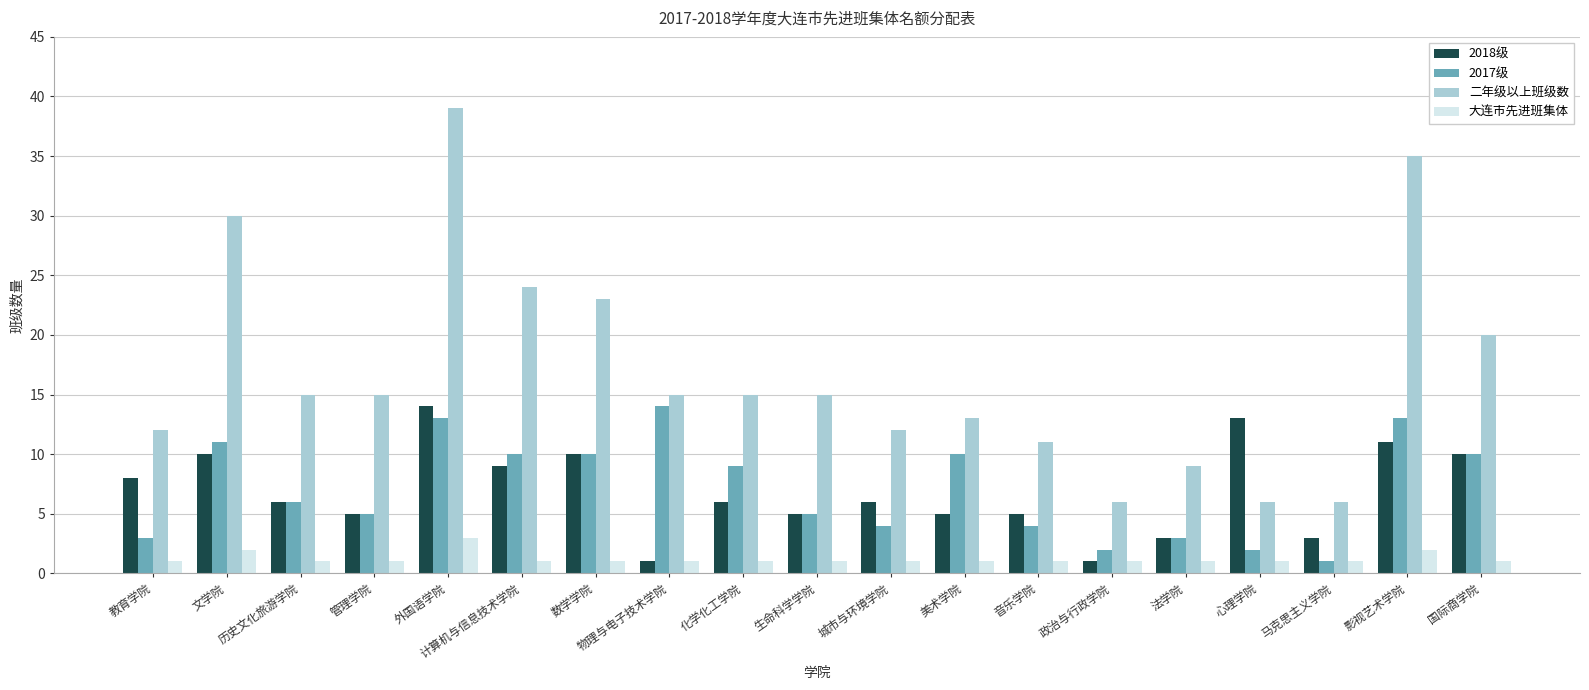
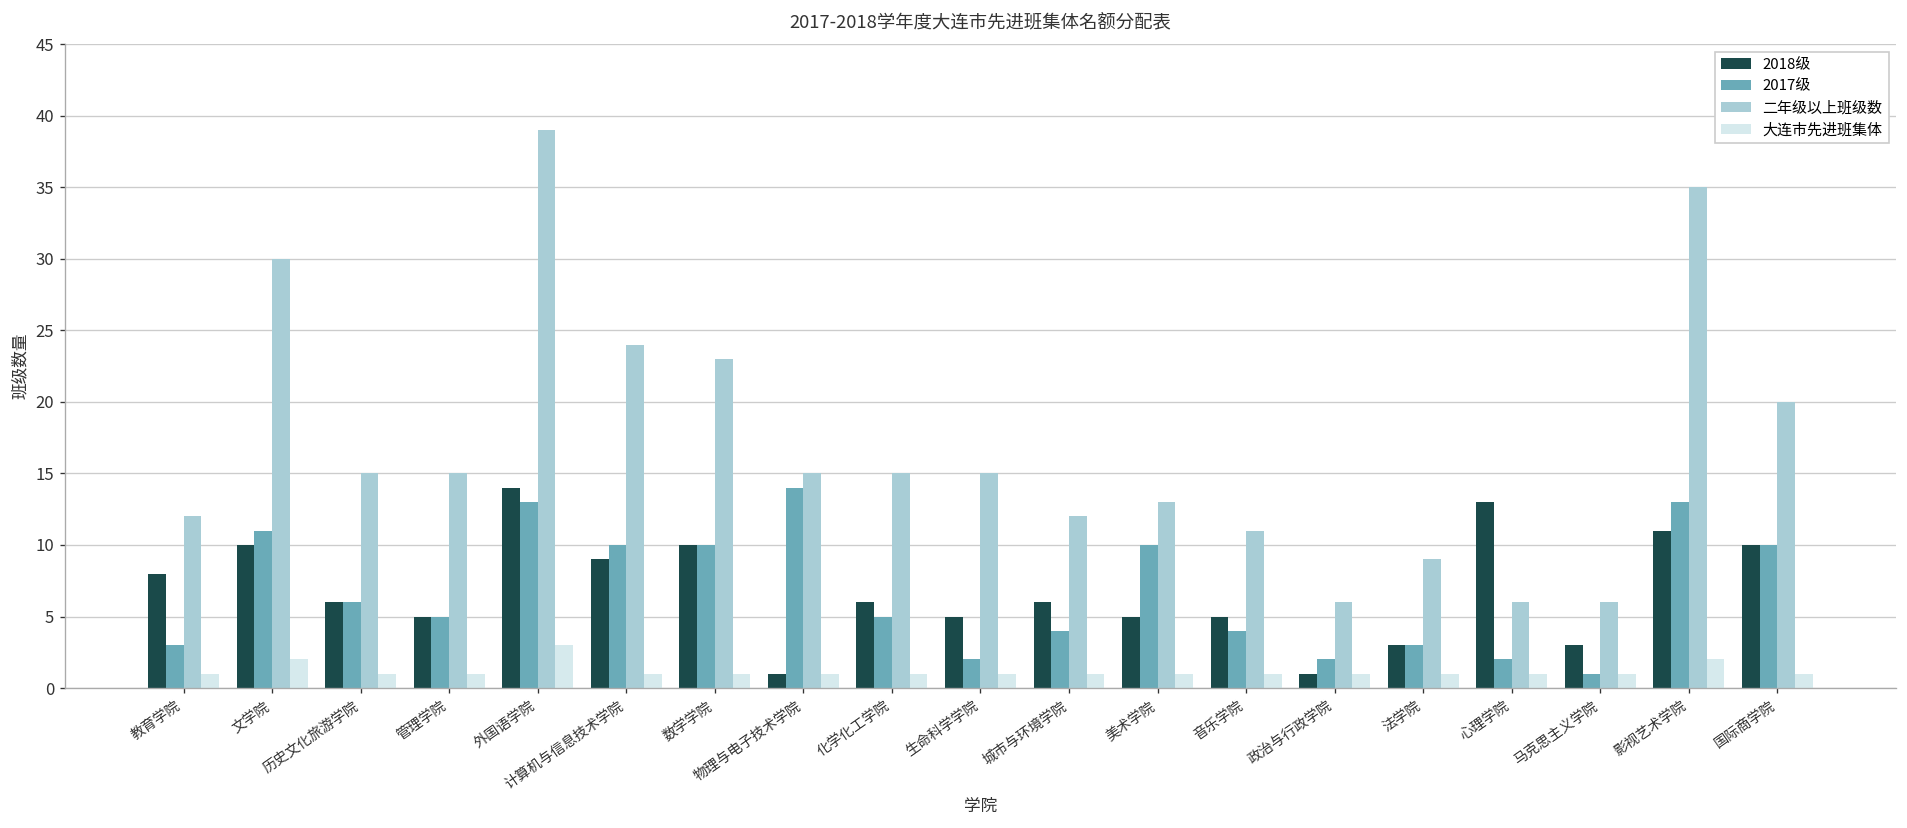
  {
    "2018级": {
      "教育学院": 8,
      "文学院": 10,
      "历史文化旅游学院": 6,
      "管理学院": 5,
      "外国语学院": 14,
      "计算机与信息技术学院": 9,
      "数学学院": 10,
      "物理与电子技术学院": 1,
      "化学化工学院": 6,
      "生命科学学院": 5,
      "城市与环境学院": 6,
      "美术学院": 5,
      "音乐学院": 5,
      "政治与行政学院": 1,
      "法学院": 3,
      "心理学院": 13,
      "马克思主义学院": 3,
      "影视艺术学院": 11,
      "国际商学院": 10
    },
    "2017级": {
      "教育学院": 3,
      "文学院": 11,
      "历史文化旅游学院": 6,
      "管理学院": 5,
      "外国语学院": 13,
      "计算机与信息技术学院": 10,
      "数学学院": 10,
      "物理与电子技术学院": 14,
-     "化学化工学院": 9,
-     "生命科学学院": 5,
+     "化学化工学院": 5,
+     "生命科学学院": 2,
      "城市与环境学院": 4,
      "美术学院": 10,
      "音乐学院": 4,
      "政治与行政学院": 2,
      "法学院": 3,
      "心理学院": 2,
      "马克思主义学院": 1,
      "影视艺术学院": 13,
      "国际商学院": 10
    }
  }
